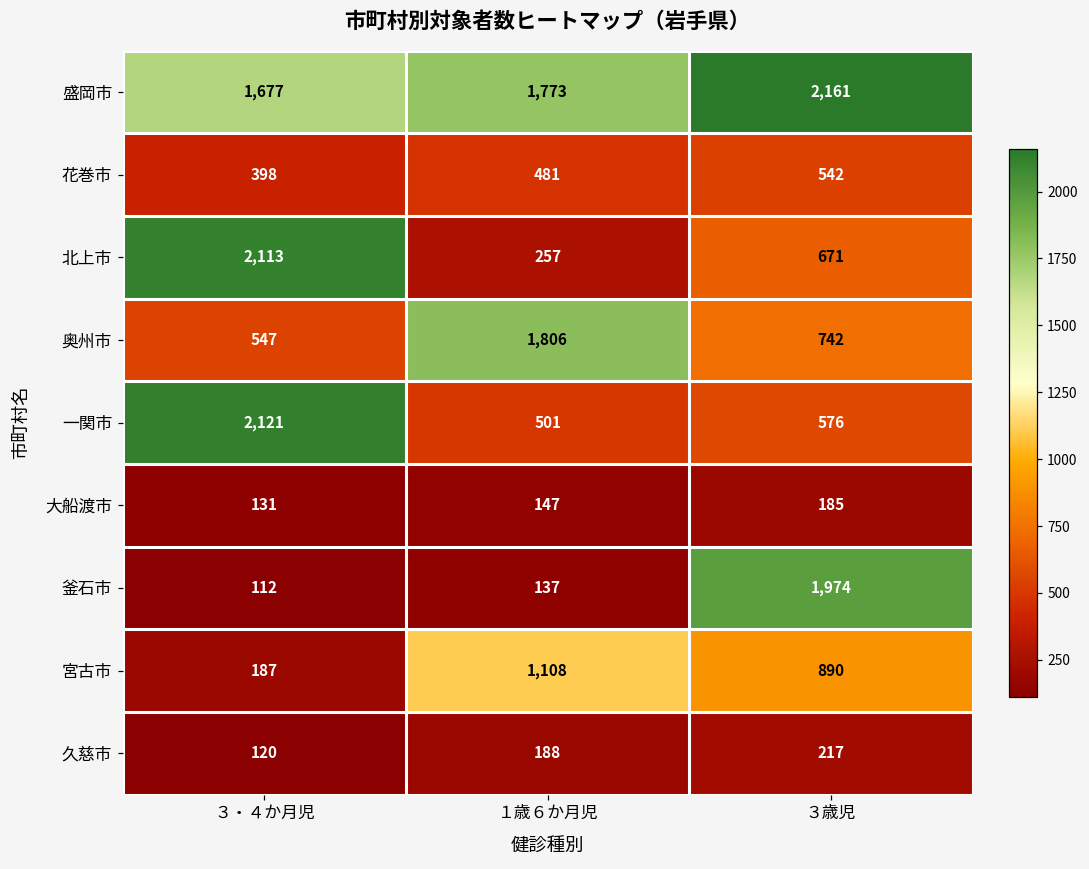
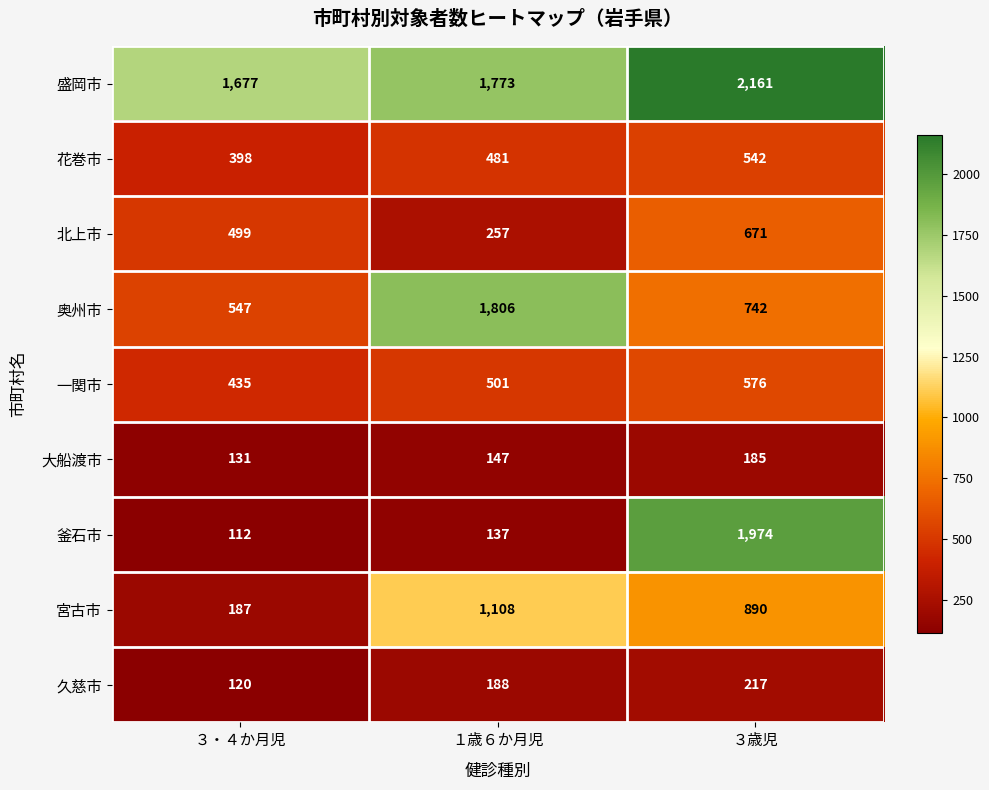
  {
    "盛岡市": {
      "３・４か月児": "1,677",
      "１歳６か月児": "1,773",
      "３歳児": "2,161"
    },
    "花巻市": {
      "３・４か月児": "398",
      "１歳６か月児": "481",
      "３歳児": "542"
    },
    "北上市": {
-     "３・４か月児": "2,113",
+     "３・４か月児": "499",
      "１歳６か月児": "257",
      "３歳児": "671"
    },
    "奥州市": {
      "３・４か月児": "547",
      "１歳６か月児": "1,806",
      "３歳児": "742"
    },
    "一関市": {
-     "３・４か月児": "2,121",
+     "３・４か月児": "435",
      "１歳６か月児": "501",
      "３歳児": "576"
    },
    "大船渡市": {
      "３・４か月児": "131",
      "１歳６か月児": "147",
      "３歳児": "185"
    },
    "釜石市": {
      "３・４か月児": "112",
      "１歳６か月児": "137",
      "３歳児": "1,974"
    },
    "宮古市": {
      "３・４か月児": "187",
      "１歳６か月児": "1,108",
      "３歳児": "890"
    },
    "久慈市": {
      "３・４か月児": "120",
      "１歳６か月児": "188",
      "３歳児": "217"
    }
  }
